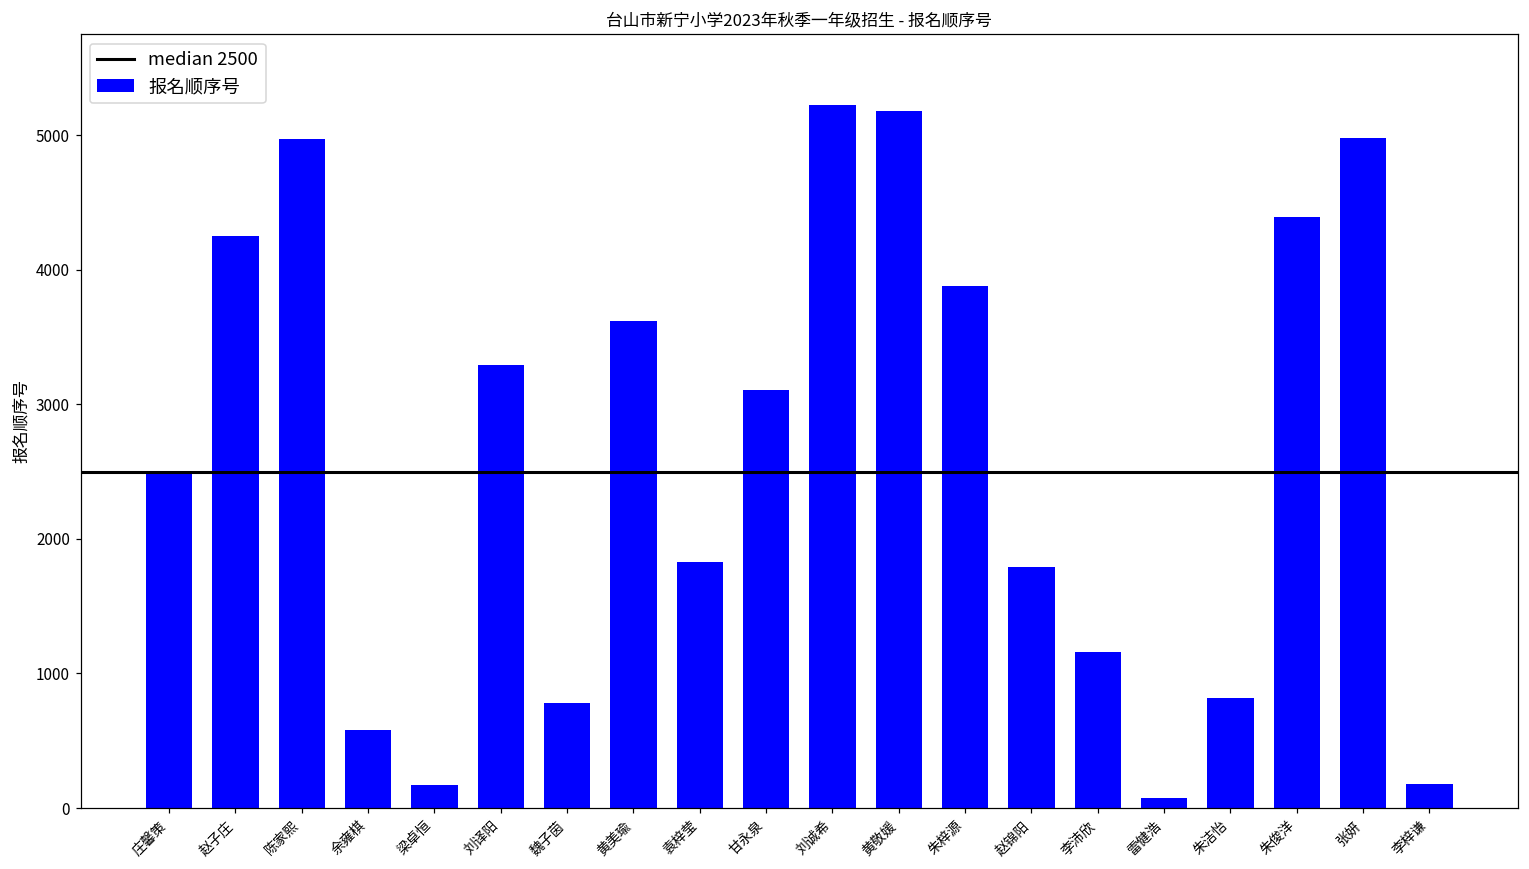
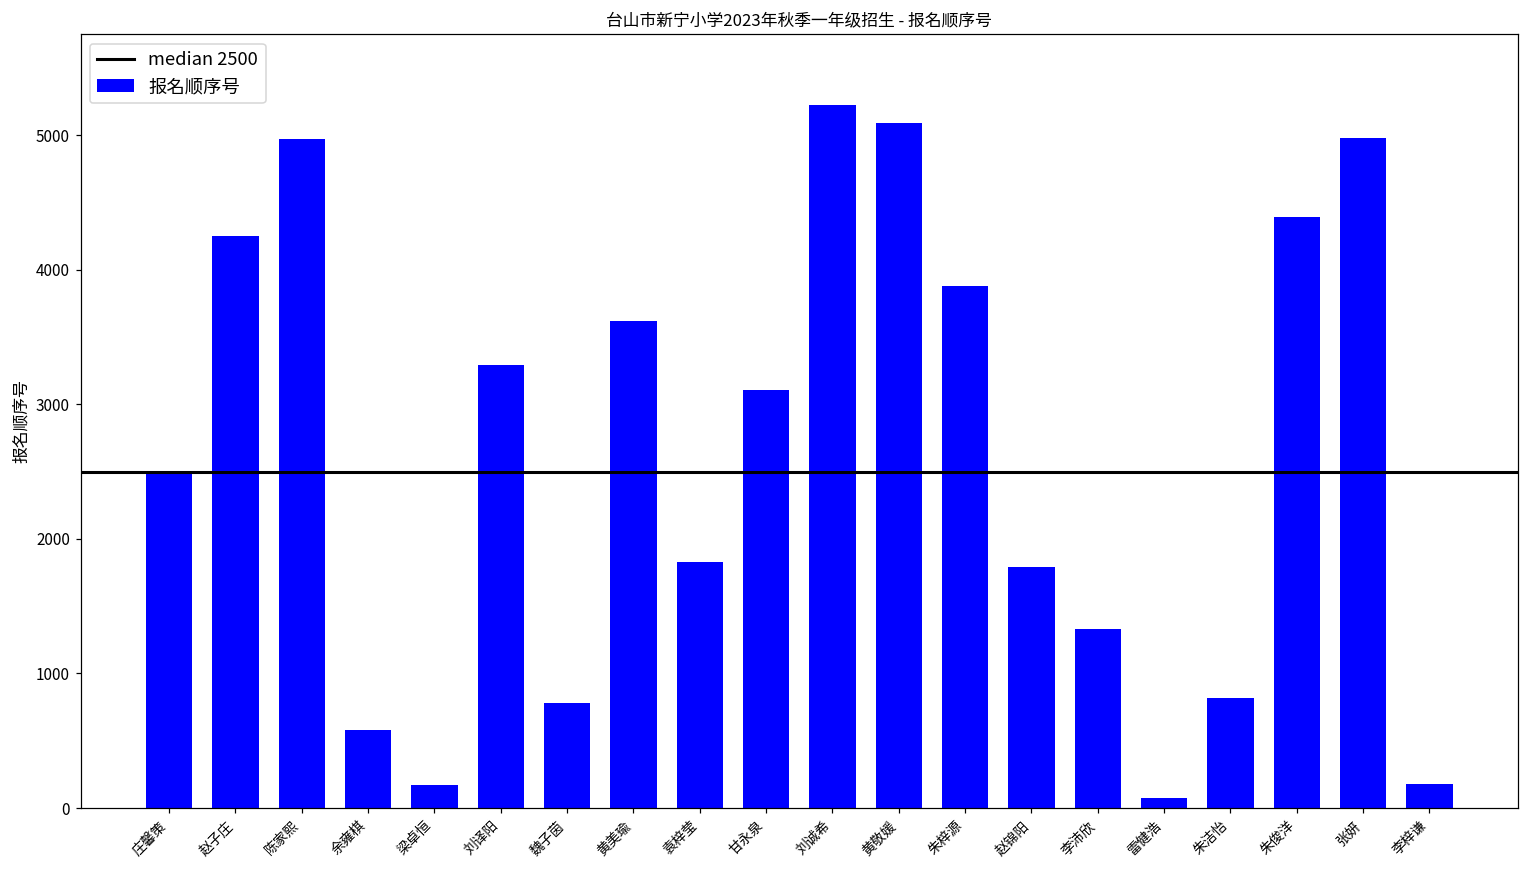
  {
    "庄馨策": 2490,
    "赵子庄": 4250,
    "陈家熙": 4970,
    "余雍棋": 580,
    "梁卓恒": 170,
    "刘译阳": 3290,
    "魏子茵": 780,
    "黄美瑜": 3620,
    "袁梓莹": 1830,
    "甘永泉": 3100,
    "刘诚希": 5230,
-   "黄敬媛": 5180,
+   "黄敬媛": 5090,
    "朱梓源": 3880,
    "赵锦阳": 1790,
-   "李沛欣": 1160,
+   "李沛欣": 1330,
    "雷健浩": 70,
    "朱洁怡": 820,
    "朱俊洋": 4390,
    "张妍": 4980,
    "李梓谦": 180
  }
